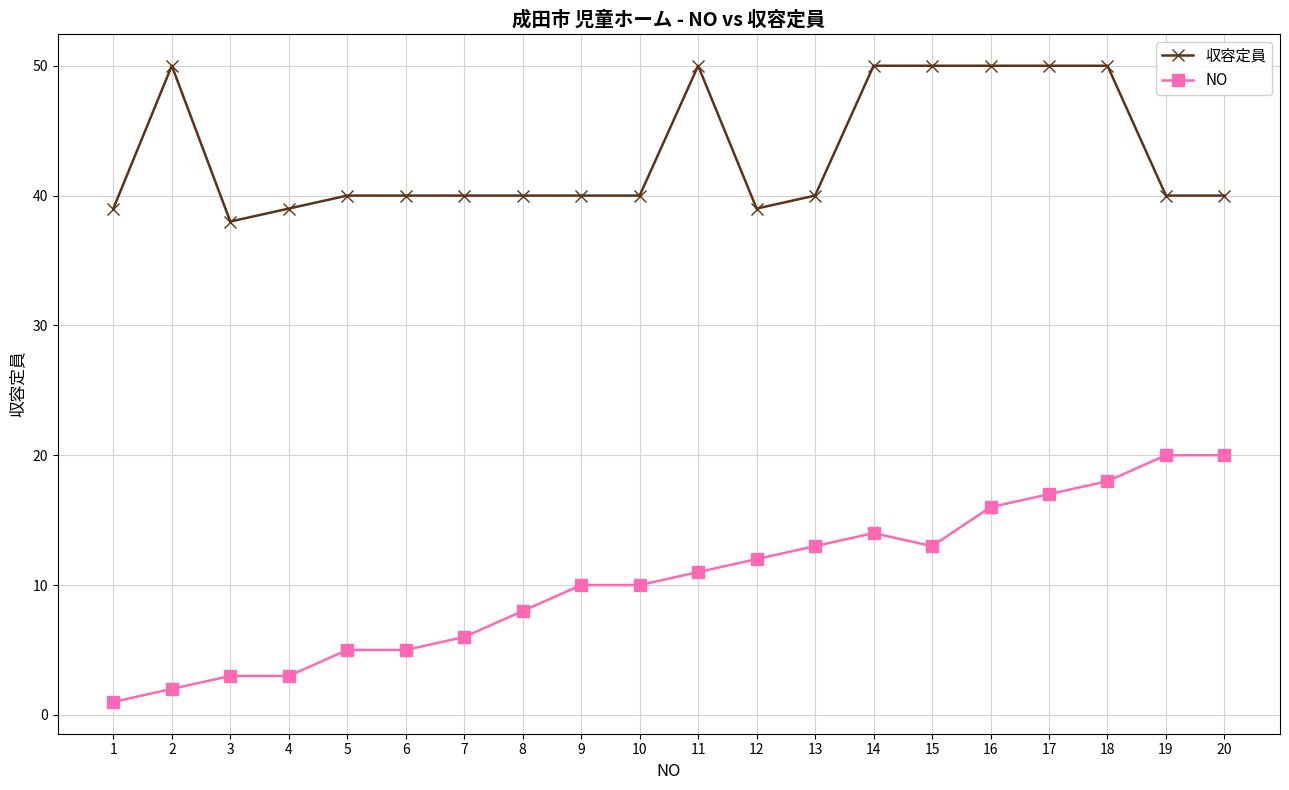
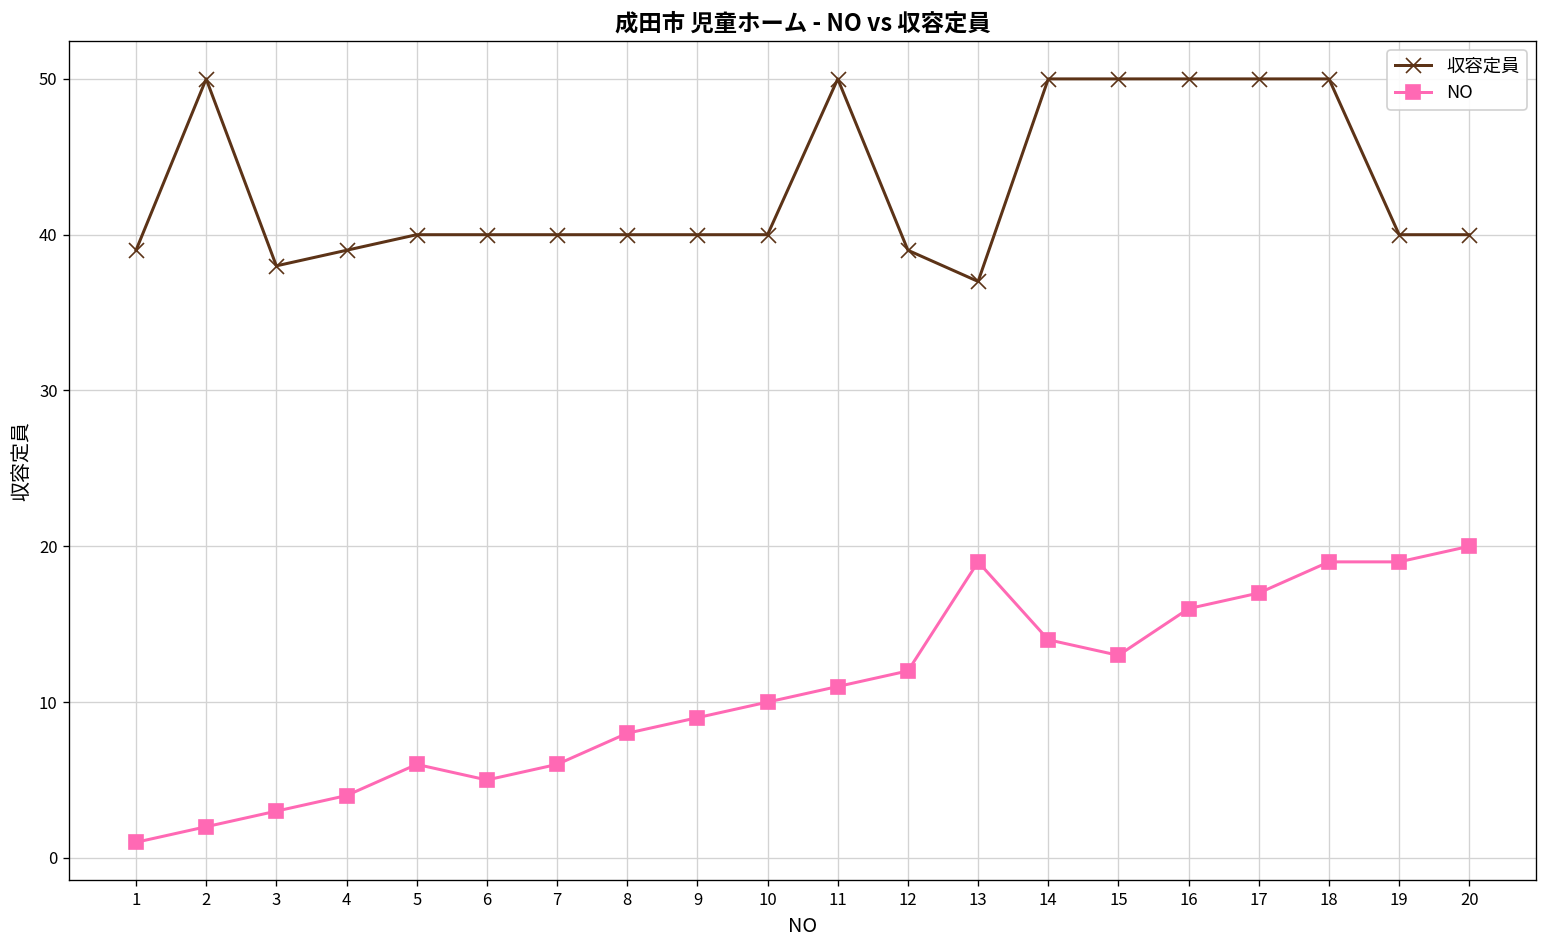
  {
    "収容定員": {
      "1": 39,
      "2": 50,
      "3": 38,
      "4": 39,
      "5": 40,
      "6": 40,
      "7": 40,
      "8": 40,
      "9": 40,
      "10": 40,
      "11": 50,
      "12": 39,
-     "13": 40,
+     "13": 37,
      "14": 50,
      "15": 50,
      "16": 50,
      "17": 50,
      "18": 50,
      "19": 40,
      "20": 40
    },
    "NO": {
      "1": 1,
      "2": 2,
      "3": 3,
-     "4": 3,
-     "5": 5,
+     "4": 4,
+     "5": 6,
      "6": 5,
      "7": 6,
      "8": 8,
-     "9": 10,
+     "9": 9,
      "10": 10,
      "11": 11,
      "12": 12,
-     "13": 13,
+     "13": 19,
      "14": 14,
      "15": 13,
      "16": 16,
      "17": 17,
-     "18": 18,
-     "19": 20,
+     "18": 19,
+     "19": 19,
      "20": 20
    }
  }
